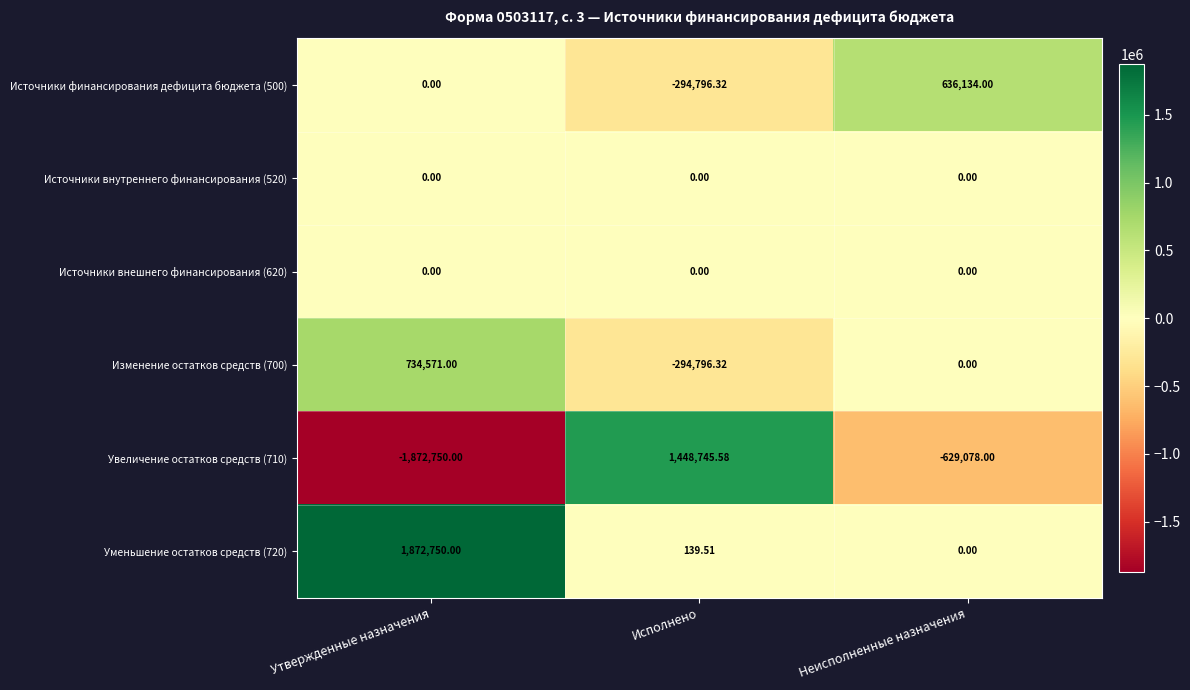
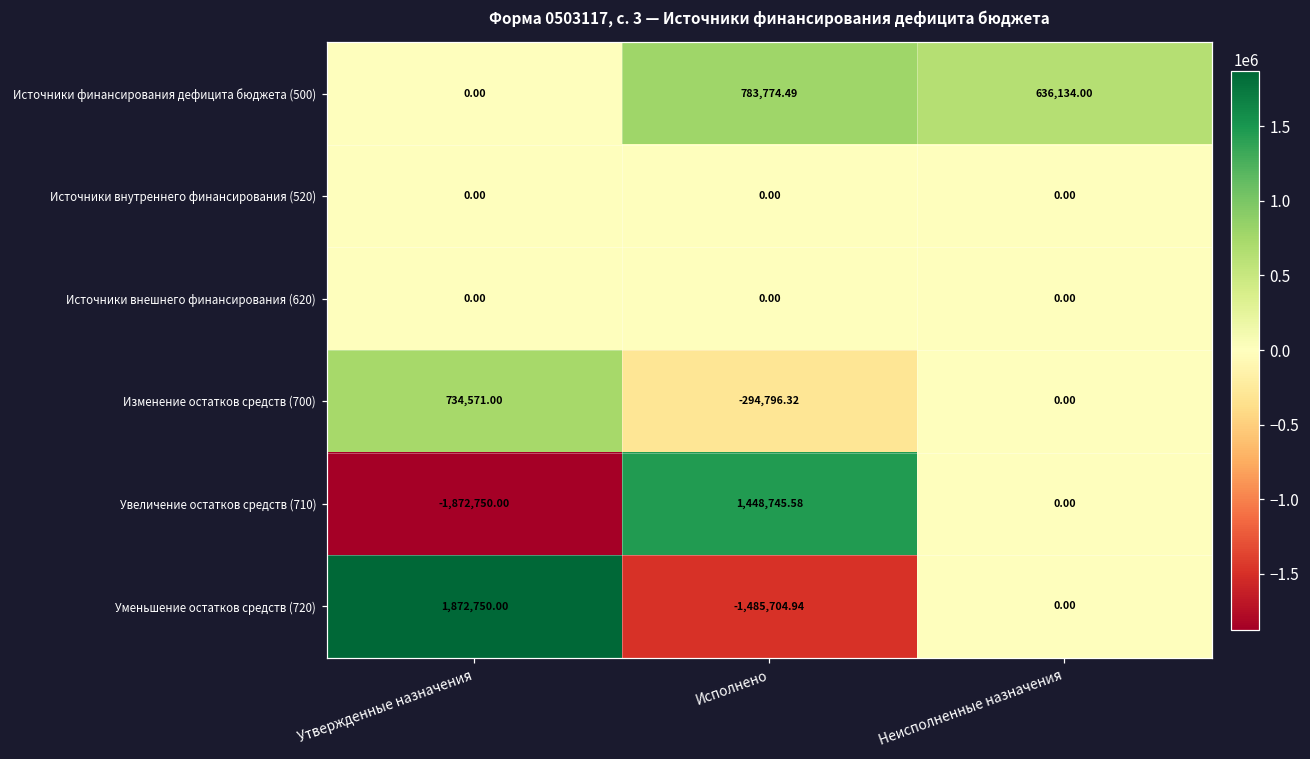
  {
    "Источники финансирования дефицита бюджета (500)": {
      "Утвержденные назначения": "0.00",
-     "Исполнено": "-294,796.32",
+     "Исполнено": "783,774.49",
      "Неисполненные назначения": "636,134.00"
    },
    "Источники внутреннего финансирования (520)": {
      "Утвержденные назначения": "0.00",
      "Исполнено": "0.00",
      "Неисполненные назначения": "0.00"
    },
    "Источники внешнего финансирования (620)": {
      "Утвержденные назначения": "0.00",
      "Исполнено": "0.00",
      "Неисполненные назначения": "0.00"
    },
    "Изменение остатков средств (700)": {
      "Утвержденные назначения": "734,571.00",
      "Исполнено": "-294,796.32",
      "Неисполненные назначения": "0.00"
    },
    "Увеличение остатков средств (710)": {
      "Утвержденные назначения": "-1,872,750.00",
      "Исполнено": "1,448,745.58",
-     "Неисполненные назначения": "-629,078.00"
+     "Неисполненные назначения": "0.00"
    },
    "Уменьшение остатков средств (720)": {
      "Утвержденные назначения": "1,872,750.00",
-     "Исполнено": "139.51",
+     "Исполнено": "-1,485,704.94",
      "Неисполненные назначения": "0.00"
    }
  }
